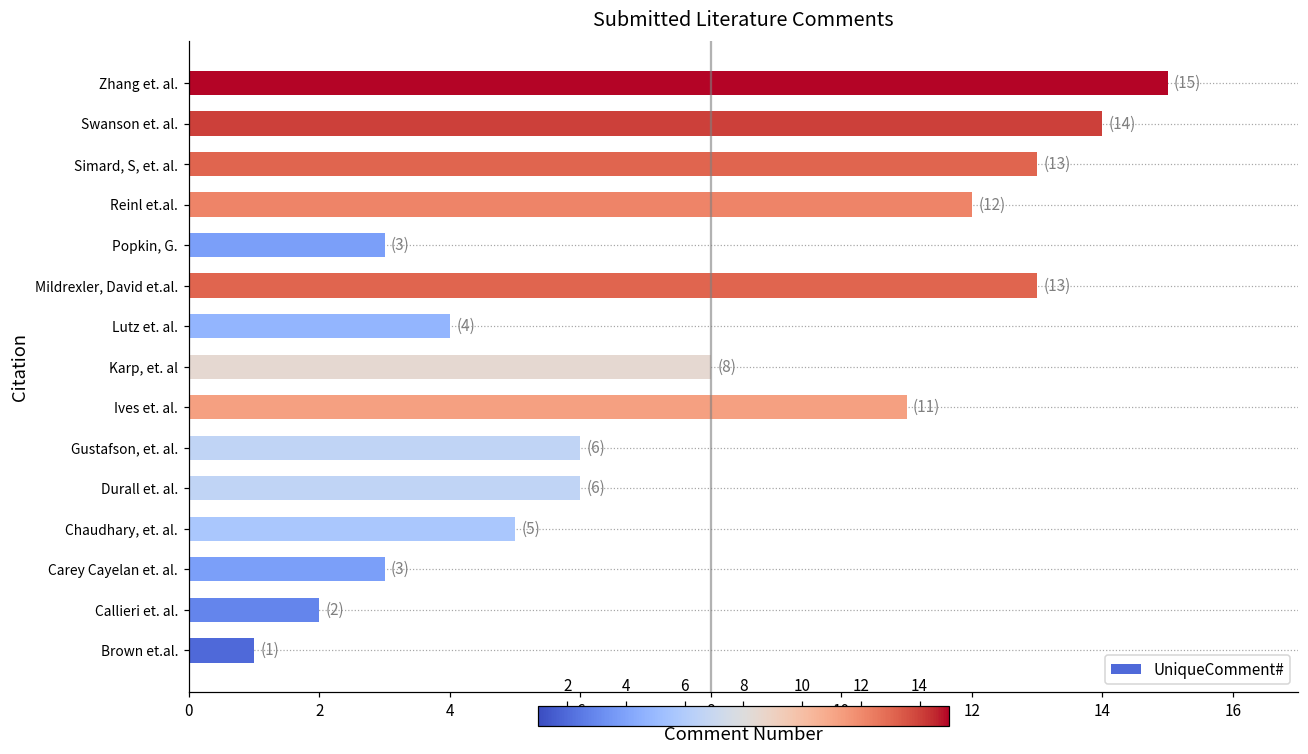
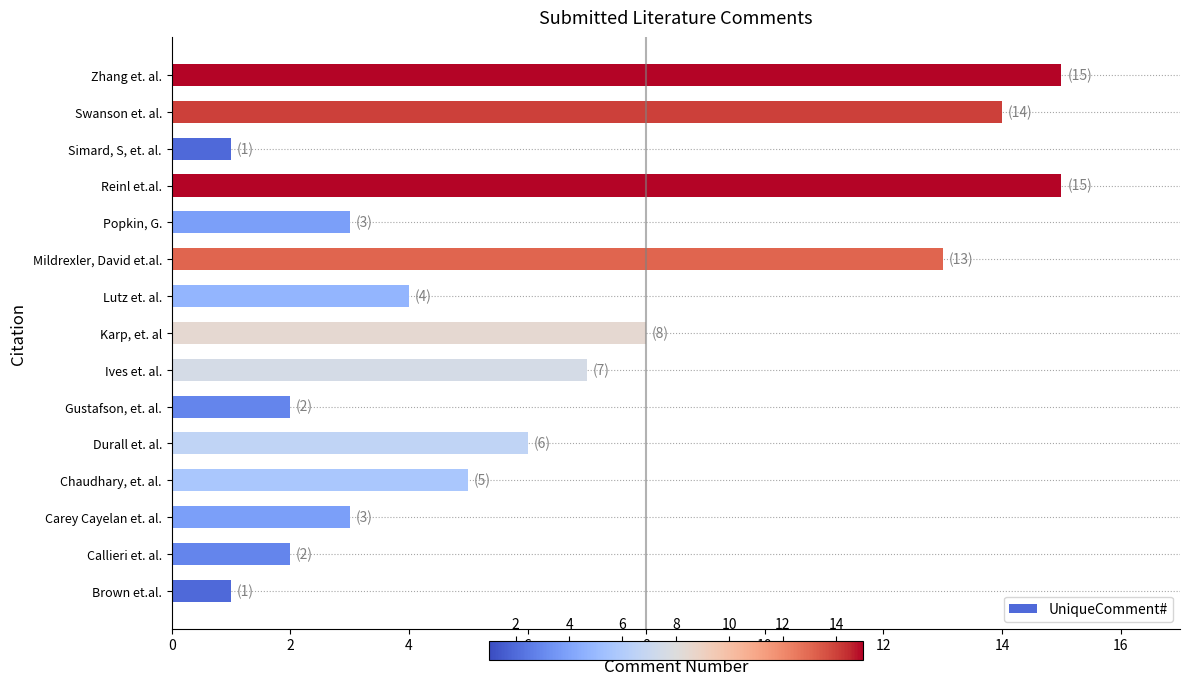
  {
    "Zhang et. al.": "(15)",
    "Swanson et. al.": "(14)",
-   "Simard, S, et. al.": "(13)",
-   "Reinl et.al.": "(12)",
+   "Simard, S, et. al.": "(1)",
+   "Reinl et.al.": "(15)",
    "Popkin, G.": "(3)",
    "Mildrexler, David et.al.": "(13)",
    "Lutz et. al.": "(4)",
    "Karp, et. al": "(8)",
-   "Ives et. al.": "(11)",
-   "Gustafson, et. al.": "(6)",
+   "Ives et. al.": "(7)",
+   "Gustafson, et. al.": "(2)",
    "Durall et. al.": "(6)",
    "Chaudhary, et. al.": "(5)",
    "Carey Cayelan et. al.": "(3)",
    "Callieri et. al.": "(2)",
    "Brown et.al.": "(1)"
  }
